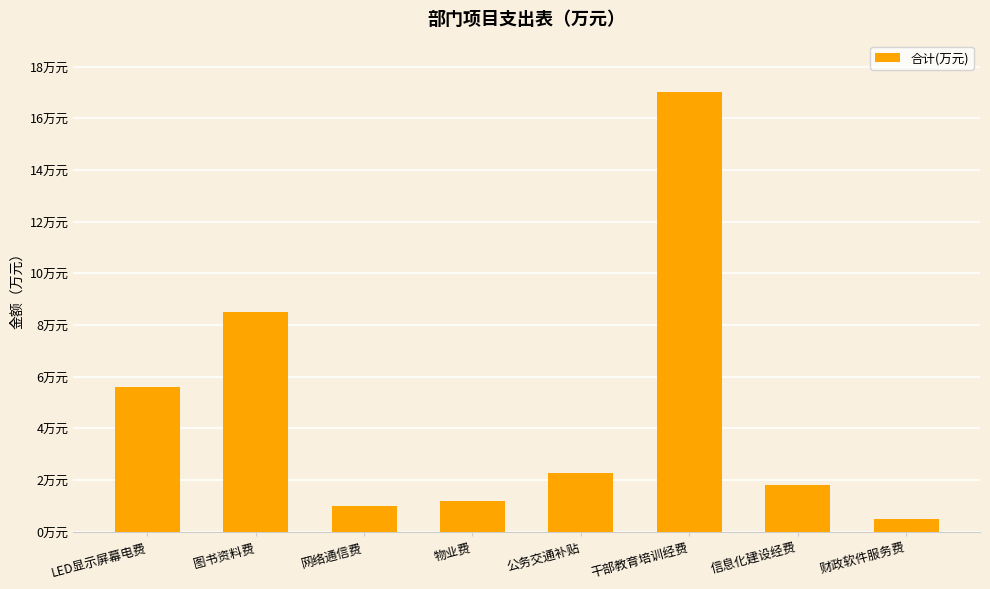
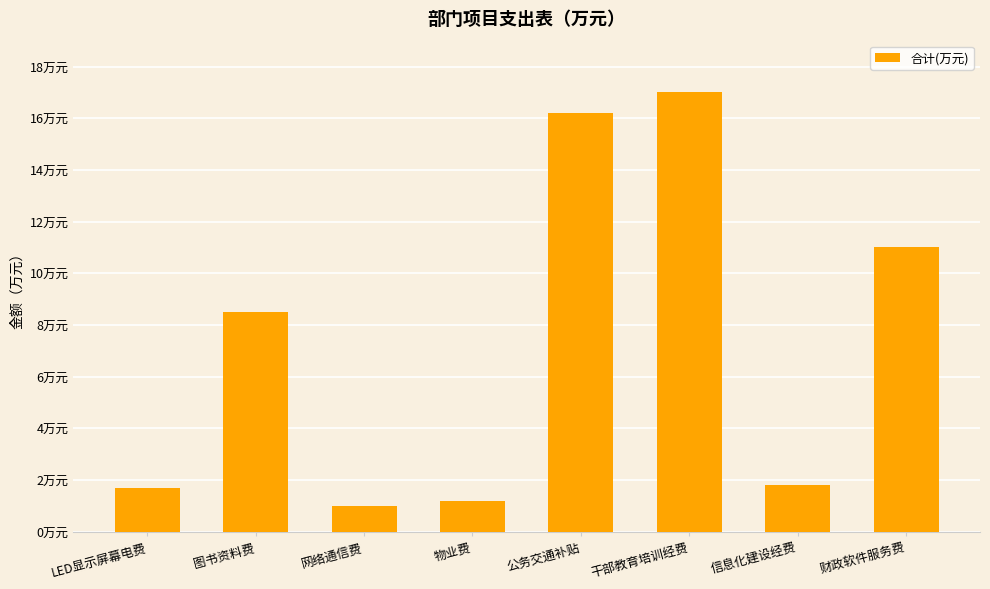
  {
-   "LED显示屏幕电费": "5.6万元",
+   "LED显示屏幕电费": "1.7万元",
    "图书资料费": "8.5万元",
    "网络通信费": "1.0万元",
    "物业费": "1.2万元",
-   "公务交通补贴": "2.3万元",
+   "公务交通补贴": "16.2万元",
    "干部教育培训经费": "17.0万元",
    "信息化建设经费": "1.8万元",
-   "财政软件服务费": "0.5万元"
+   "财政软件服务费": "11.0万元"
  }
